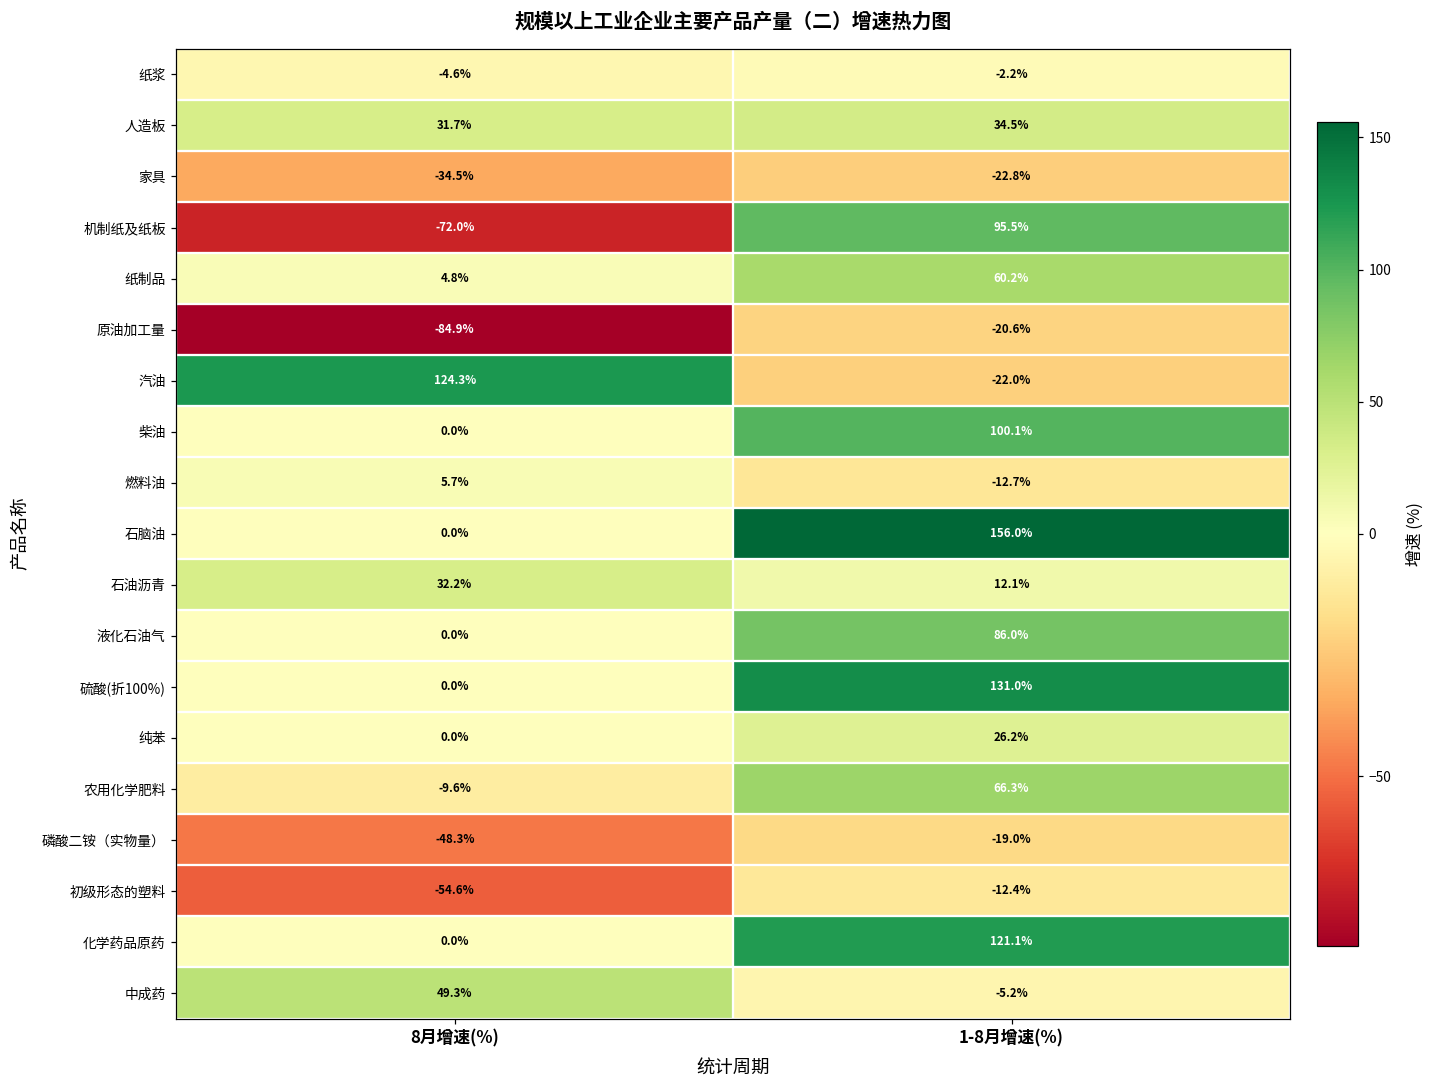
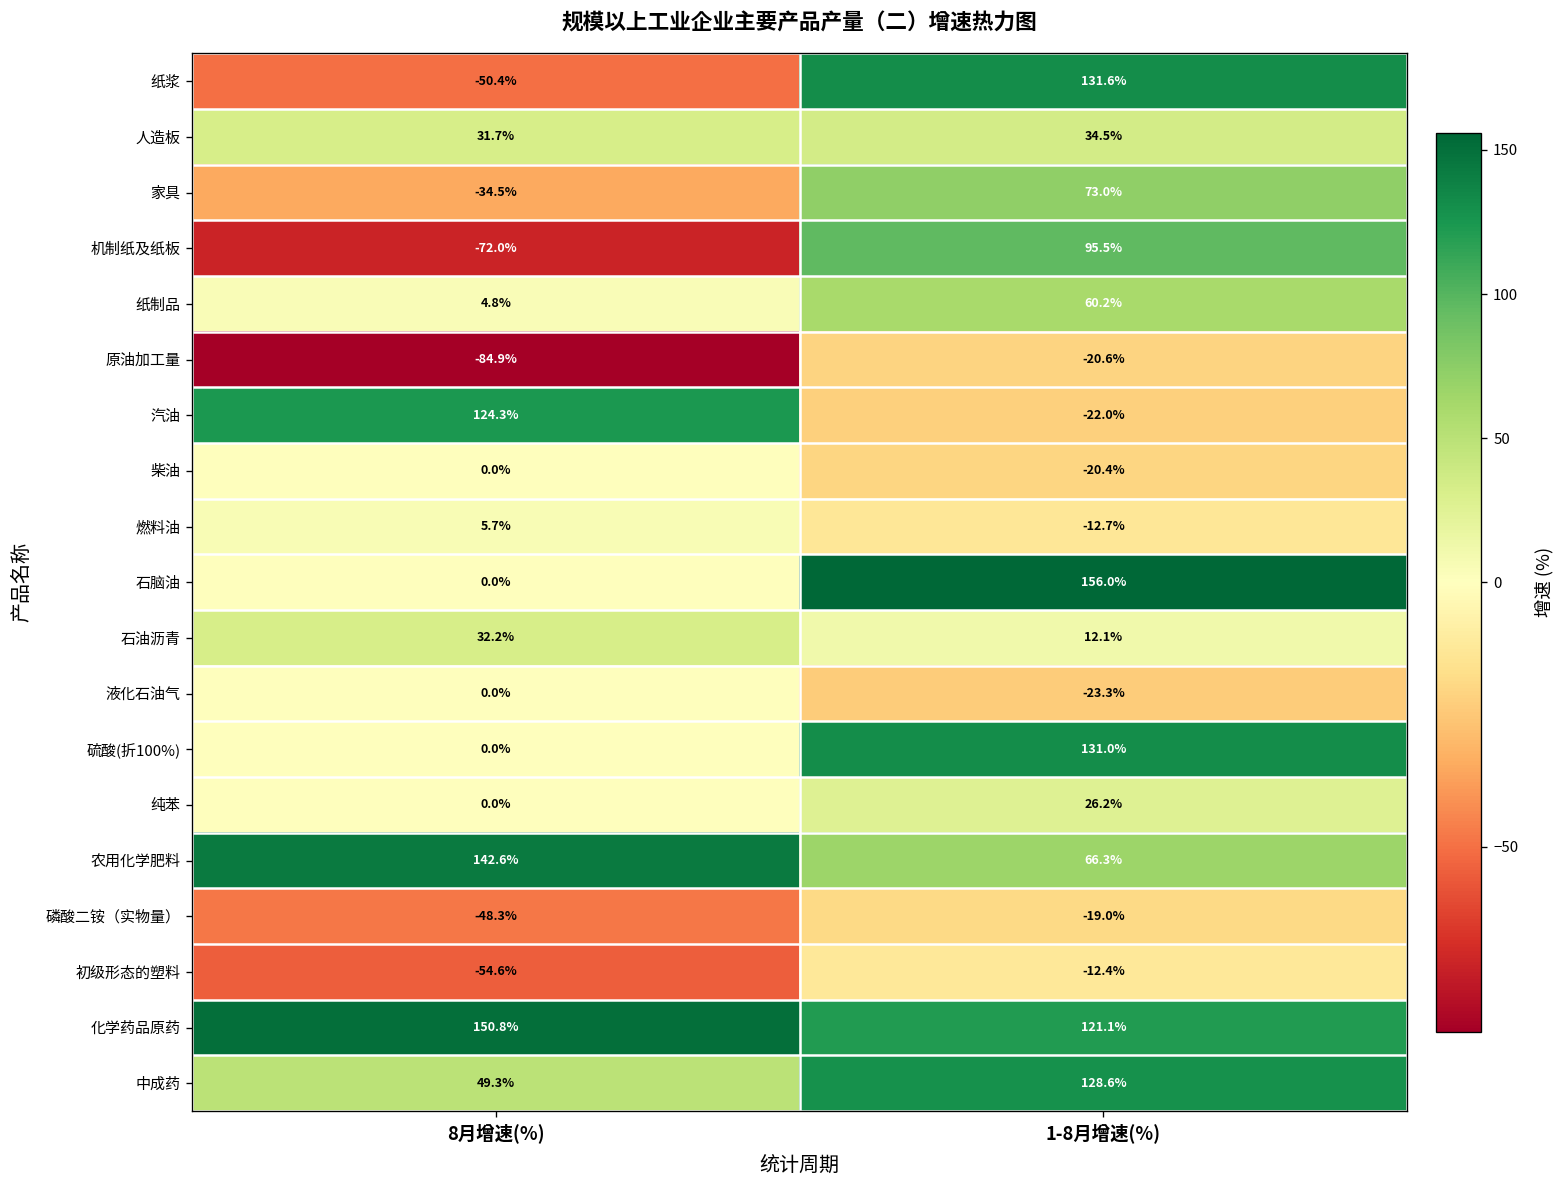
  {
    "纸浆": {
-     "8月增速(%)": "-4.6%",
-     "1-8月增速(%)": "-2.2%"
+     "8月增速(%)": "-50.4%",
+     "1-8月增速(%)": "131.6%"
    },
    "人造板": {
      "8月增速(%)": "31.7%",
      "1-8月增速(%)": "34.5%"
    },
    "家具": {
      "8月增速(%)": "-34.5%",
-     "1-8月增速(%)": "-22.8%"
+     "1-8月增速(%)": "73.0%"
    },
    "机制纸及纸板": {
      "8月增速(%)": "-72.0%",
      "1-8月增速(%)": "95.5%"
    },
    "纸制品": {
      "8月增速(%)": "4.8%",
      "1-8月增速(%)": "60.2%"
    },
    "原油加工量": {
      "8月增速(%)": "-84.9%",
      "1-8月增速(%)": "-20.6%"
    },
    "汽油": {
      "8月增速(%)": "124.3%",
      "1-8月增速(%)": "-22.0%"
    },
    "柴油": {
      "8月增速(%)": "0.0%",
-     "1-8月增速(%)": "100.1%"
+     "1-8月增速(%)": "-20.4%"
    },
    "燃料油": {
      "8月增速(%)": "5.7%",
      "1-8月增速(%)": "-12.7%"
    },
    "石脑油": {
      "8月增速(%)": "0.0%",
      "1-8月增速(%)": "156.0%"
    },
    "石油沥青": {
      "8月增速(%)": "32.2%",
      "1-8月增速(%)": "12.1%"
    },
    "液化石油气": {
      "8月增速(%)": "0.0%",
-     "1-8月增速(%)": "86.0%"
+     "1-8月增速(%)": "-23.3%"
    },
    "硫酸(折100%)": {
      "8月增速(%)": "0.0%",
      "1-8月增速(%)": "131.0%"
    },
    "纯苯": {
      "8月增速(%)": "0.0%",
      "1-8月增速(%)": "26.2%"
    },
    "农用化学肥料": {
-     "8月增速(%)": "-9.6%",
+     "8月增速(%)": "142.6%",
      "1-8月增速(%)": "66.3%"
    },
    "磷酸二铵（实物量）": {
      "8月增速(%)": "-48.3%",
      "1-8月增速(%)": "-19.0%"
    },
    "初级形态的塑料": {
      "8月增速(%)": "-54.6%",
      "1-8月增速(%)": "-12.4%"
    },
    "化学药品原药": {
-     "8月增速(%)": "0.0%",
+     "8月增速(%)": "150.8%",
      "1-8月增速(%)": "121.1%"
    },
    "中成药": {
      "8月增速(%)": "49.3%",
-     "1-8月增速(%)": "-5.2%"
+     "1-8月增速(%)": "128.6%"
    }
  }
